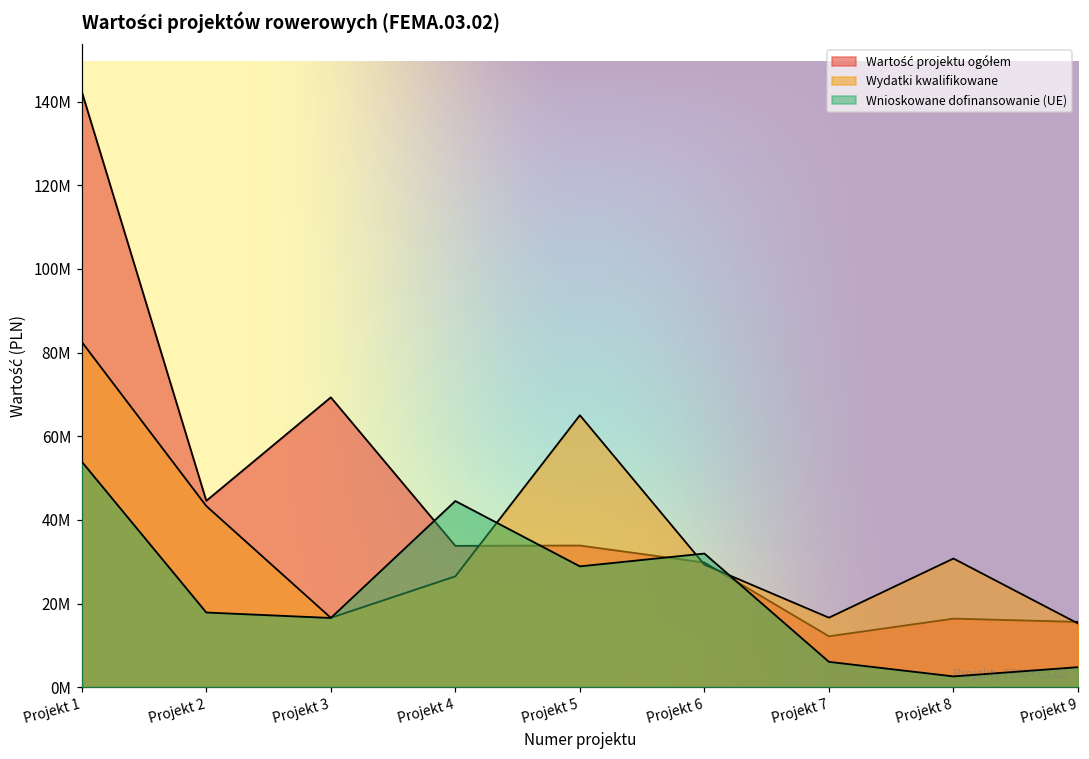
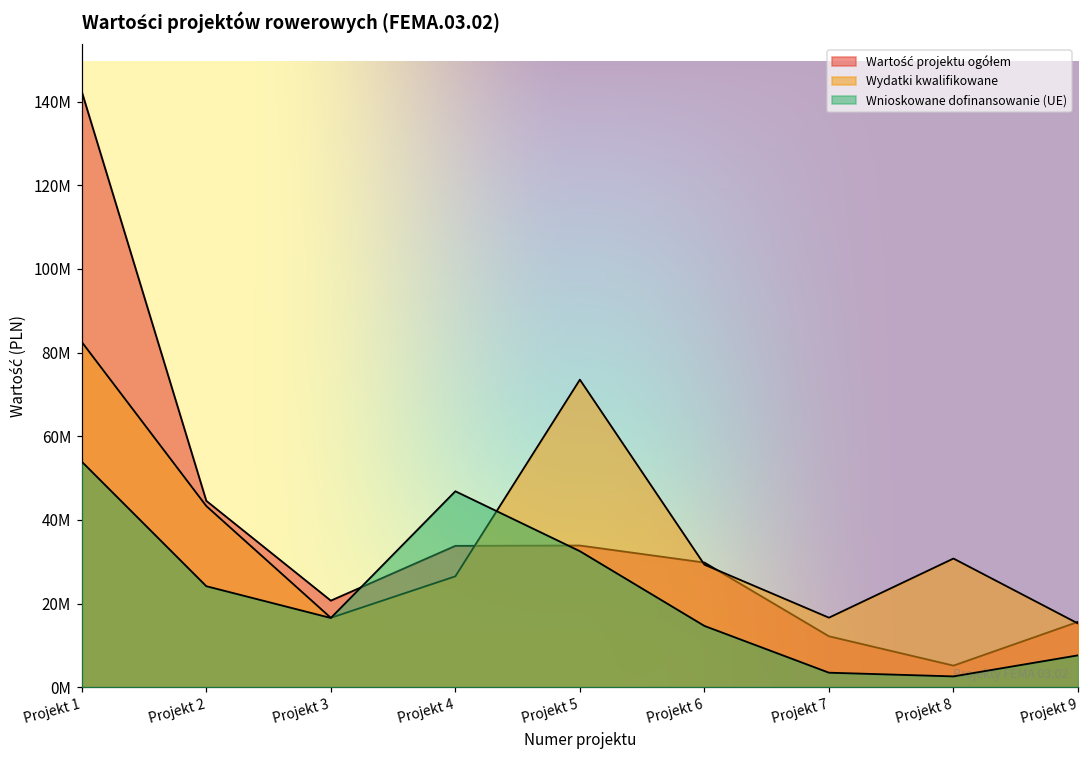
  {
    "Wartość projektu ogółem": {
      "Projekt 1": 142000000,
      "Projekt 2": 45000000,
-     "Projekt 3": 69000000,
+     "Projekt 3": 21000000,
      "Projekt 4": 34000000,
      "Projekt 5": 34000000,
      "Projekt 7": 12000000,
-     "Projekt 8": 16000000
+     "Projekt 8": 5000000
    },
    "Wydatki kwalifikowane": {
      "Projekt 1": 83000000,
      "Projekt 2": 43000000,
      "Projekt 4": 26000000,
-     "Projekt 5": 65000000,
+     "Projekt 5": 74000000,
      "Projekt 7": 17000000,
      "Projekt 8": 31000000
    },
    "Wnioskowane dofinansowanie (UE)": {
      "Projekt 1": 54000000,
-     "Projekt 2": 18000000,
-     "Projekt 4": 45000000,
-     "Projekt 5": 29000000,
-     "Projekt 6": 32000000,
-     "Projekt 7": 6000000,
-     "Projekt 9": 5000000
+     "Projekt 2": 24000000,
+     "Projekt 4": 47000000,
+     "Projekt 5": 33000000,
+     "Projekt 6": 15000000,
+     "Projekt 7": 3000000,
+     "Projekt 9": 8000000
    }
  }
